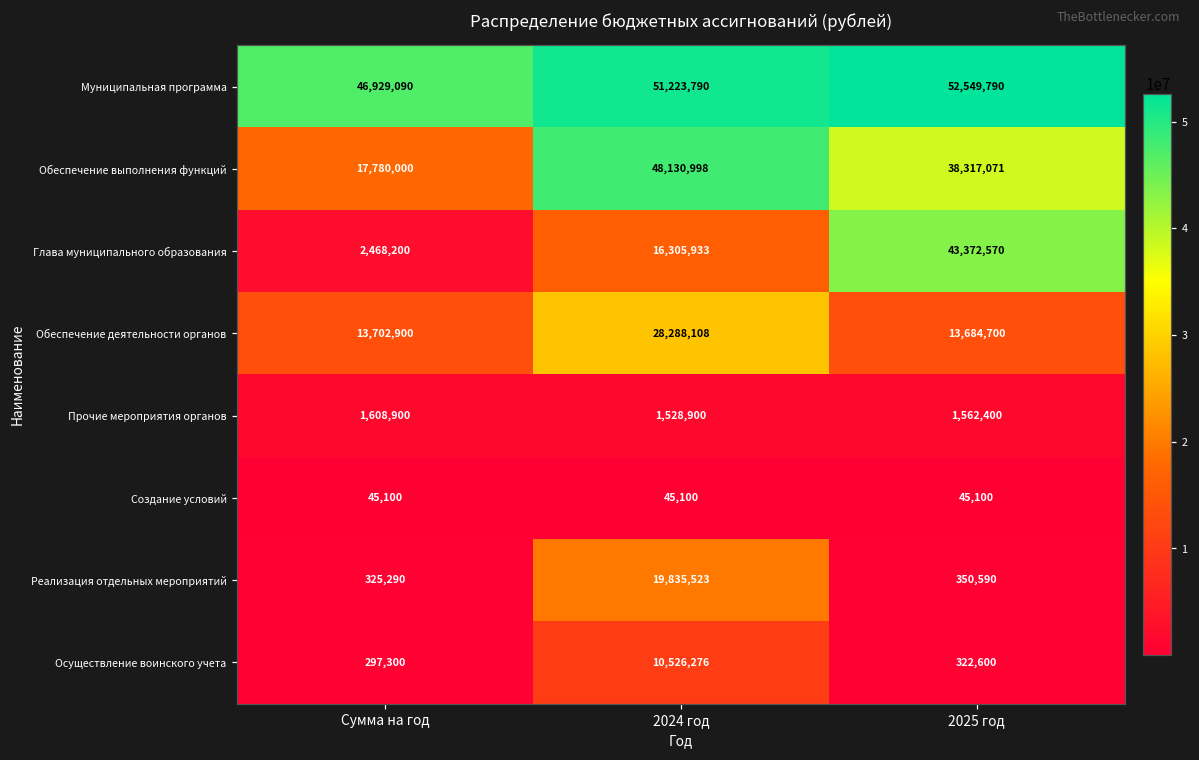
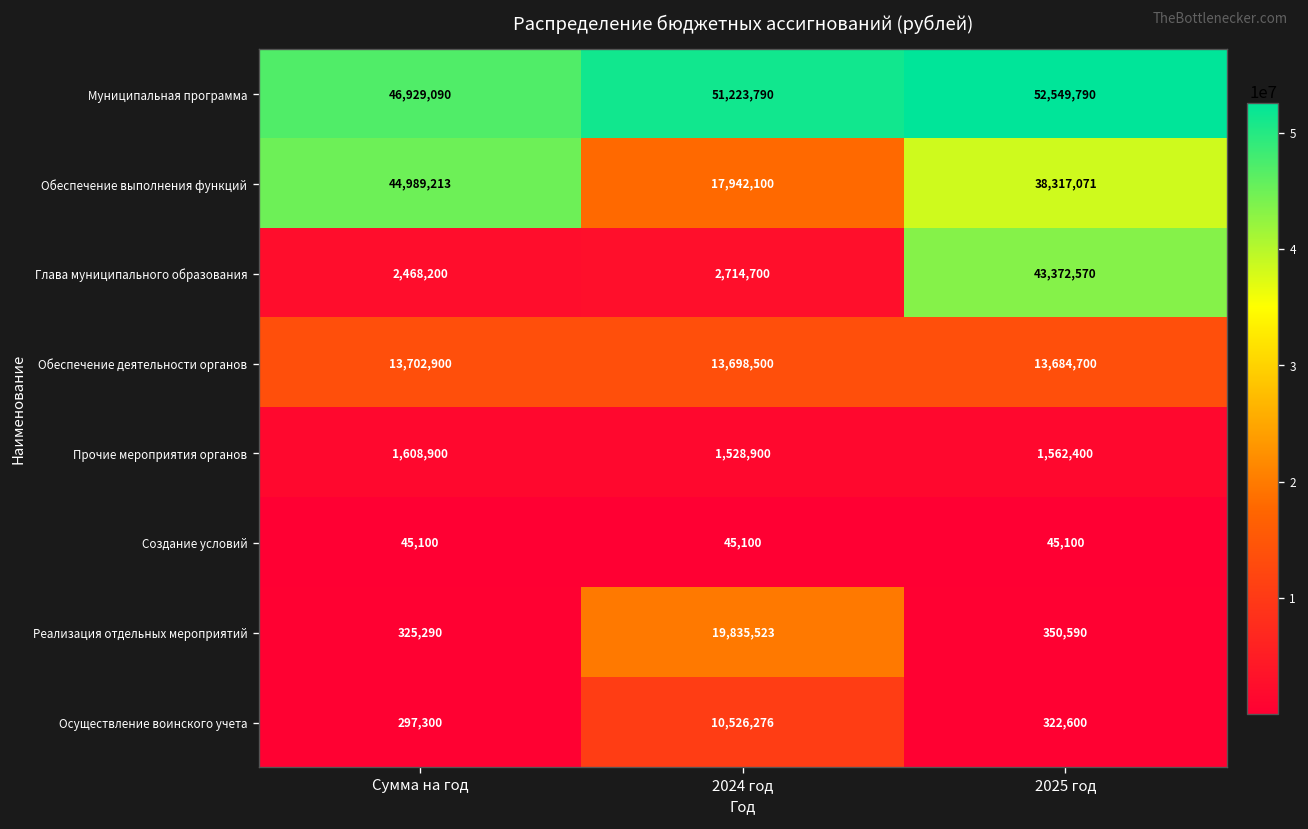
  {
    "Муниципальная программа": {
      "Сумма на год": "46,929,090",
      "2024 год": "51,223,790",
      "2025 год": "52,549,790"
    },
    "Обеспечение выполнения функций": {
-     "Сумма на год": "17,780,000",
-     "2024 год": "48,130,998",
+     "Сумма на год": "44,989,213",
+     "2024 год": "17,942,100",
      "2025 год": "38,317,071"
    },
    "Глава муниципального образования": {
      "Сумма на год": "2,468,200",
-     "2024 год": "16,305,933",
+     "2024 год": "2,714,700",
      "2025 год": "43,372,570"
    },
    "Обеспечение деятельности органов": {
      "Сумма на год": "13,702,900",
-     "2024 год": "28,288,108",
+     "2024 год": "13,698,500",
      "2025 год": "13,684,700"
    },
    "Прочие мероприятия органов": {
      "Сумма на год": "1,608,900",
      "2024 год": "1,528,900",
      "2025 год": "1,562,400"
    },
    "Создание условий": {
      "Сумма на год": "45,100",
      "2024 год": "45,100",
      "2025 год": "45,100"
    },
    "Реализация отдельных мероприятий": {
      "Сумма на год": "325,290",
      "2024 год": "19,835,523",
      "2025 год": "350,590"
    },
    "Осуществление воинского учета": {
      "Сумма на год": "297,300",
      "2024 год": "10,526,276",
      "2025 год": "322,600"
    }
  }
